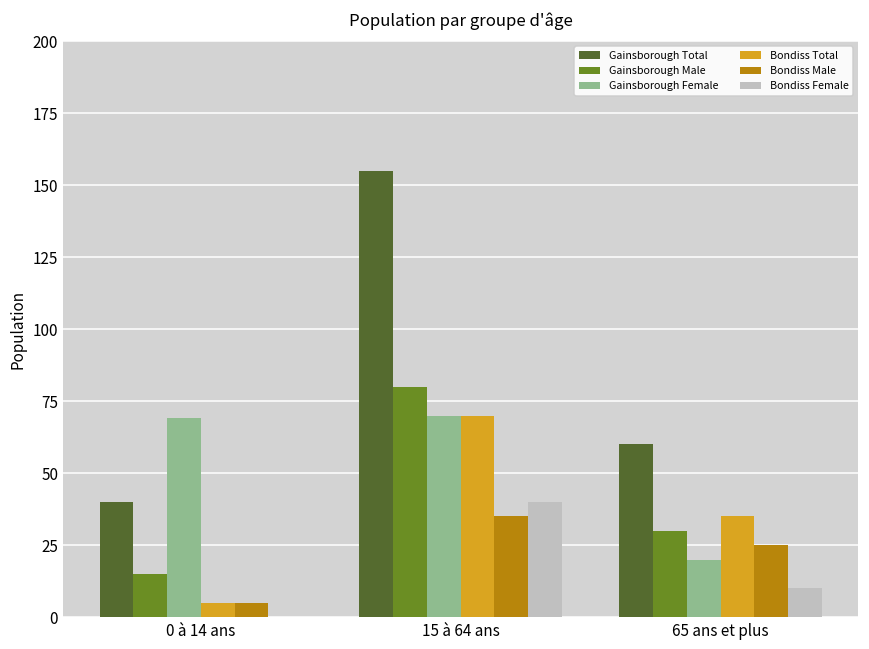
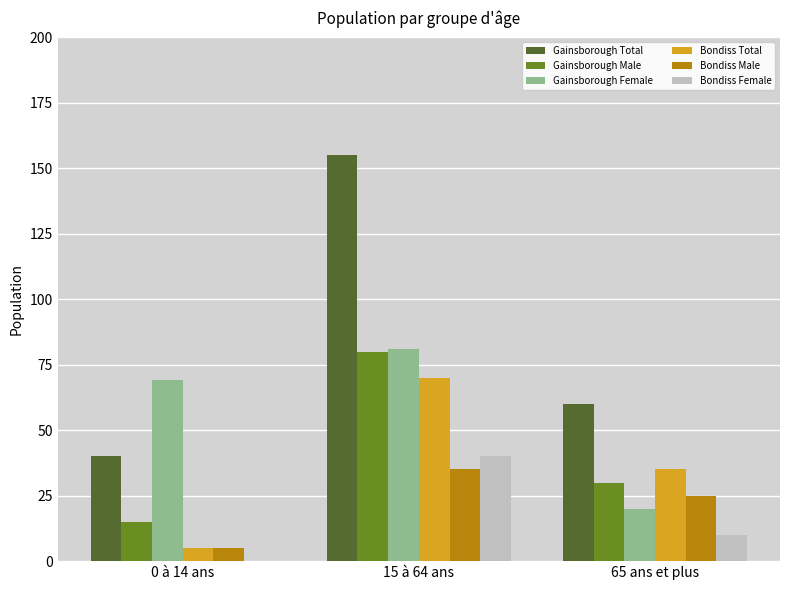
  {
    "Gainsborough Female": {
      "0 à 14 ans": 69,
-     "15 à 64 ans": 70,
+     "15 à 64 ans": 81,
      "65 ans et plus": 20
    },
    "Bondiss Female": {
      "0 à 14 ans": 0,
      "15 à 64 ans": 40,
      "65 ans et plus": 10
    }
  }
